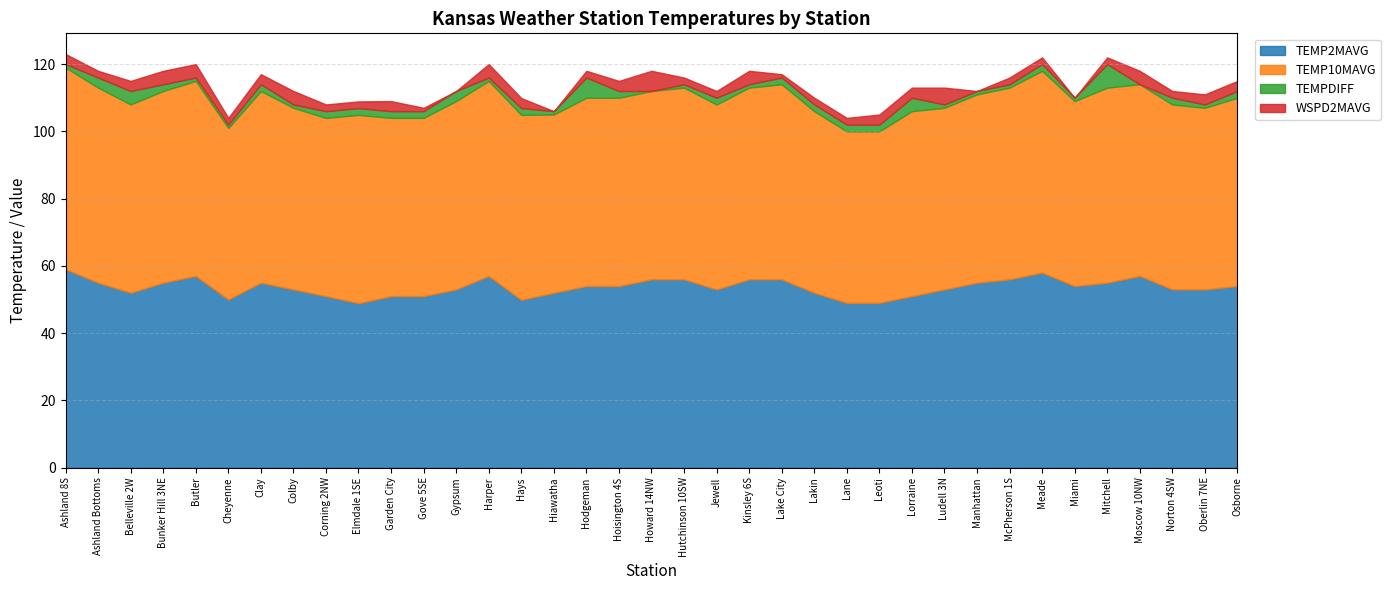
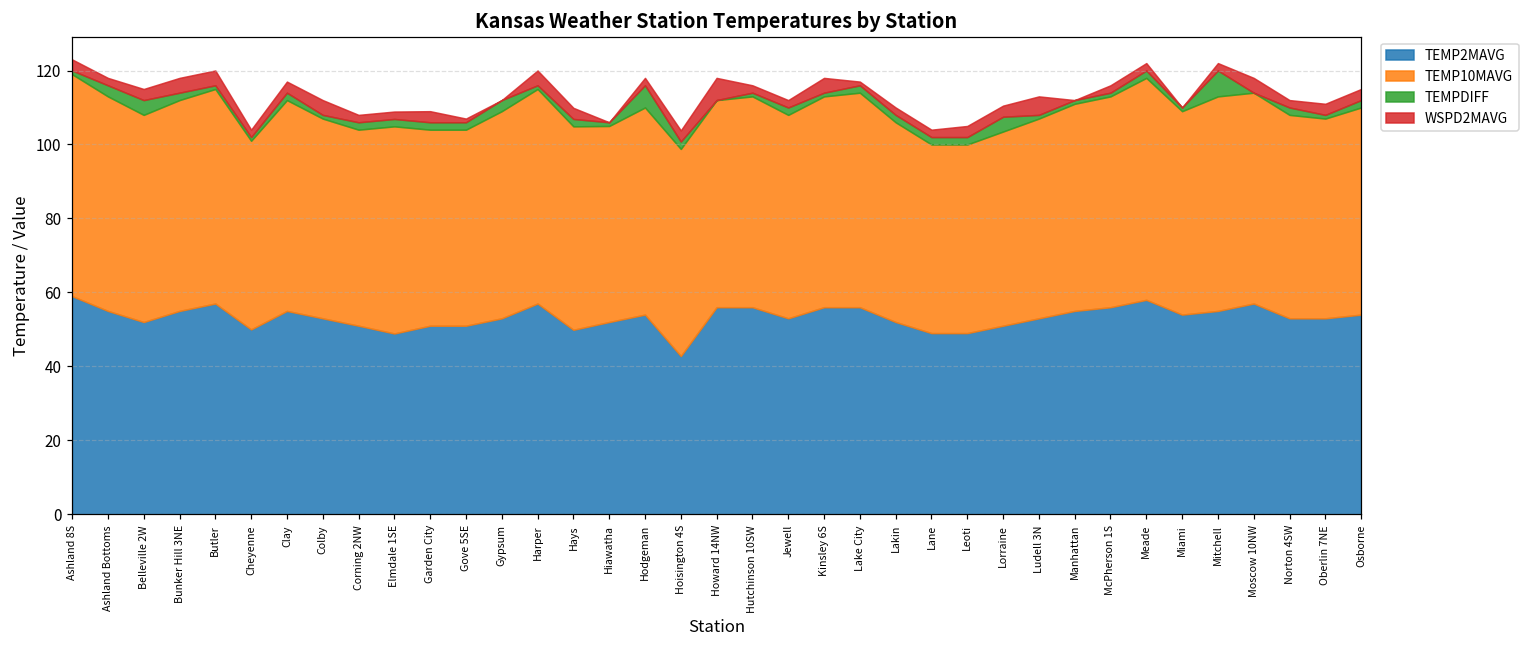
  {
    "TEMP2MAVG": {
      "Ashland 8S": 59,
      "Ashland Bottoms": 55,
      "Belleville 2W": 52,
      "Bunker Hill 3NE": 55,
      "Butler": 57,
      "Cheyenne": 50,
      "Clay": 55,
      "Colby": 53,
      "Corning 2NW": 51,
      "Elmdale 1SE": 49,
      "Garden City": 51,
      "Gove 5SE": 51,
      "Gypsum": 53,
      "Harper": 57,
      "Hays": 50,
      "Hiawatha": 52,
      "Hodgeman": 54,
-     "Hoisington 4S": 54,
+     "Hoisington 4S": 43,
      "Howard 14NW": 56,
      "Hutchinson 10SW": 56,
      "Jewell": 53,
      "Kinsley 6S": 56,
      "Lake City": 56,
      "Lakin": 52,
      "Lane": 49,
      "Leoti": 49,
      "Lorraine": 51,
      "Ludell 3N": 53,
      "Manhattan": 55,
      "McPherson 1S": 56,
      "Meade": 58,
      "Miami": 54,
      "Mitchell": 55,
      "Moscow 10NW": 57,
      "Norton 4SW": 53,
      "Oberlin 7NE": 53,
      "Osborne": 54
    },
    "TEMP10MAVG": {
      "Ashland 8S": 60,
      "Ashland Bottoms": 58,
      "Belleville 2W": 56,
      "Bunker Hill 3NE": 57,
      "Butler": 58,
      "Cheyenne": 51,
      "Clay": 57,
      "Colby": 54,
      "Corning 2NW": 53,
      "Elmdale 1SE": 56,
      "Garden City": 53,
      "Gove 5SE": 53,
      "Gypsum": 56,
      "Harper": 58,
      "Hays": 55,
      "Hiawatha": 53,
      "Hodgeman": 56,
      "Hoisington 4S": 56,
      "Hutchinson 10SW": 57,
      "Jewell": 55,
      "Kinsley 6S": 57,
      "Lake City": 58,
      "Lakin": 54,
      "Lane": 51,
      "Leoti": 51,
-     "Lorraine": 55,
+     "Lorraine": 53,
      "Ludell 3N": 54,
      "Manhattan": 56,
      "McPherson 1S": 57,
      "Meade": 60,
      "Miami": 55,
      "Mitchell": 58,
      "Norton 4SW": 55,
      "Oberlin 7NE": 54,
      "Osborne": 56
    },
    "TEMPDIFF": {
      "Ashland 8S": 1,
      "Ashland Bottoms": 3,
      "Belleville 2W": 4,
      "Bunker Hill 3NE": 2,
      "Butler": 1,
      "Cheyenne": 1,
      "Clay": 2,
      "Colby": 1,
      "Corning 2NW": 2,
      "Elmdale 1SE": 2,
      "Garden City": 2,
      "Gove 5SE": 2,
      "Harper": 1,
      "Hays": 2,
      "Hodgeman": 6,
      "Hoisington 4S": 2,
      "Hutchinson 10SW": 1,
      "Jewell": 2,
      "Kinsley 6S": 1,
      "Lake City": 2,
      "Lakin": 2,
      "Lane": 2,
      "Leoti": 2,
      "Lorraine": 4,
      "Ludell 3N": 1,
      "McPherson 1S": 1,
      "Meade": 2,
      "Mitchell": 7,
      "Norton 4SW": 2,
      "Oberlin 7NE": 1,
      "Osborne": 2
    },
    "WSPD2MAVG": {
      "Ashland 8S": 3,
      "Ashland Bottoms": 2,
      "Belleville 2W": 3,
      "Bunker Hill 3NE": 4,
      "Butler": 4,
      "Cheyenne": 2,
      "Clay": 3,
      "Colby": 4,
      "Corning 2NW": 2,
      "Elmdale 1SE": 2,
      "Garden City": 3,
      "Gove 5SE": 1,
      "Harper": 4,
      "Hays": 3,
      "Hodgeman": 2,
      "Hoisington 4S": 3,
      "Howard 14NW": 6,
      "Hutchinson 10SW": 2,
      "Jewell": 2,
      "Kinsley 6S": 4,
      "Lake City": 1,
      "Lakin": 2,
      "Lane": 2,
      "Leoti": 3,
      "Lorraine": 3,
      "Ludell 3N": 5,
      "McPherson 1S": 2,
      "Meade": 2,
      "Mitchell": 2,
      "Moscow 10NW": 4,
      "Norton 4SW": 2,
      "Oberlin 7NE": 3,
      "Osborne": 3
    }
  }
